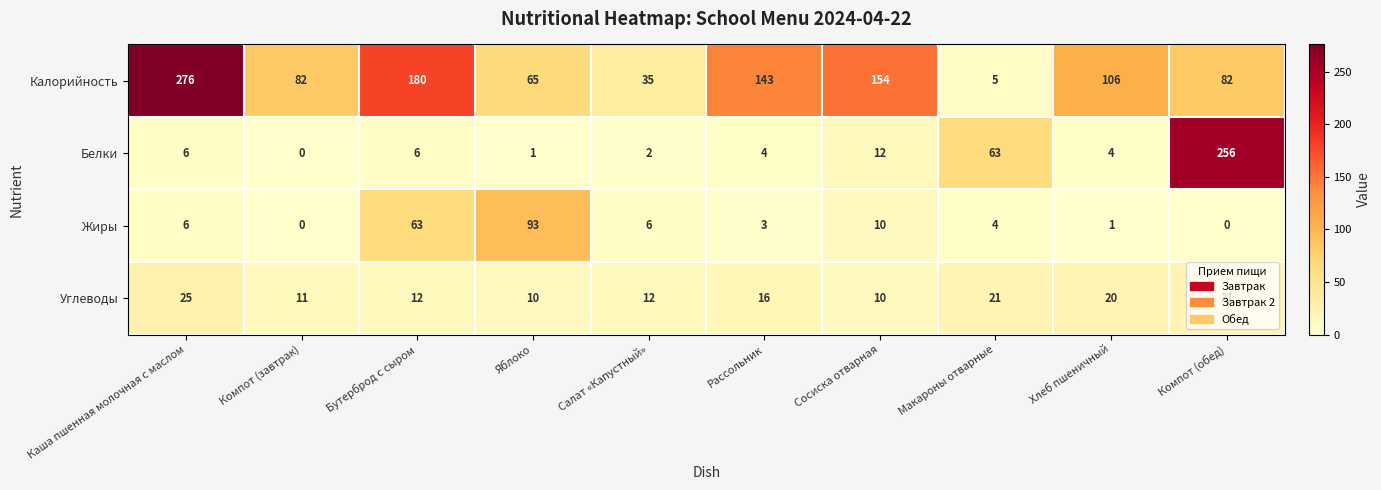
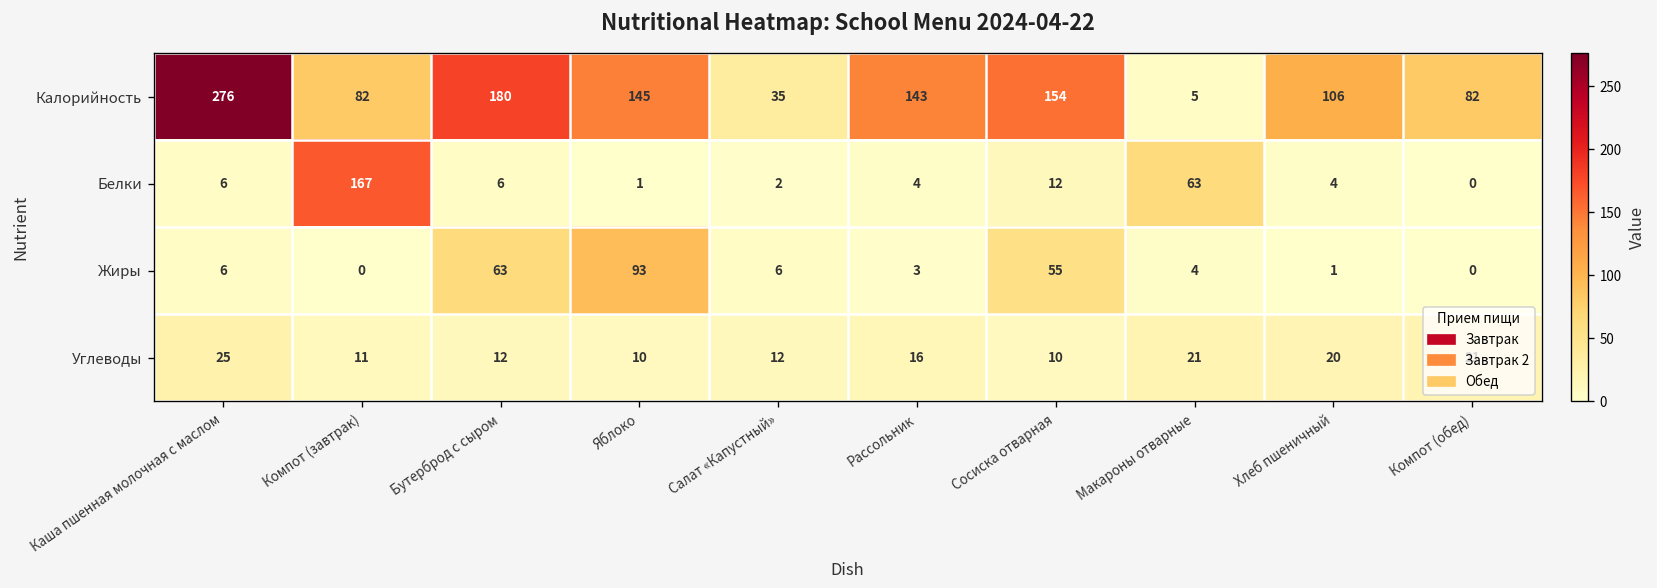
  {
    "Калорийность": {
      "Каша пшенная молочная с маслом": 276,
      "Компот (завтрак)": 82,
      "Бутерброд с сыром": 180,
-     "Яблоко": 65,
+     "Яблоко": 145,
      "Салат «Капустный»": 35,
      "Рассольник": 143,
      "Сосиска отварная": 154,
      "Макароны отварные": 5,
      "Хлеб пшеничный": 106,
      "Компот (обед)": 82
    },
    "Белки": {
      "Каша пшенная молочная с маслом": 6,
-     "Компот (завтрак)": 0,
+     "Компот (завтрак)": 167,
      "Бутерброд с сыром": 6,
      "Яблоко": 1,
      "Салат «Капустный»": 2,
      "Рассольник": 4,
      "Сосиска отварная": 12,
      "Макароны отварные": 63,
      "Хлеб пшеничный": 4,
-     "Компот (обед)": 256
+     "Компот (обед)": 0
    },
    "Жиры": {
      "Каша пшенная молочная с маслом": 6,
      "Компот (завтрак)": 0,
      "Бутерброд с сыром": 63,
      "Яблоко": 93,
      "Салат «Капустный»": 6,
      "Рассольник": 3,
-     "Сосиска отварная": 10,
+     "Сосиска отварная": 55,
      "Макароны отварные": 4,
      "Хлеб пшеничный": 1,
      "Компот (обед)": 0
    },
    "Углеводы": {
      "Каша пшенная молочная с маслом": 25,
      "Компот (завтрак)": 11,
      "Бутерброд с сыром": 12,
      "Яблоко": 10,
      "Салат «Капустный»": 12,
      "Рассольник": 16,
      "Сосиска отварная": 10,
      "Макароны отварные": 21,
      "Хлеб пшеничный": 20
    }
  }
